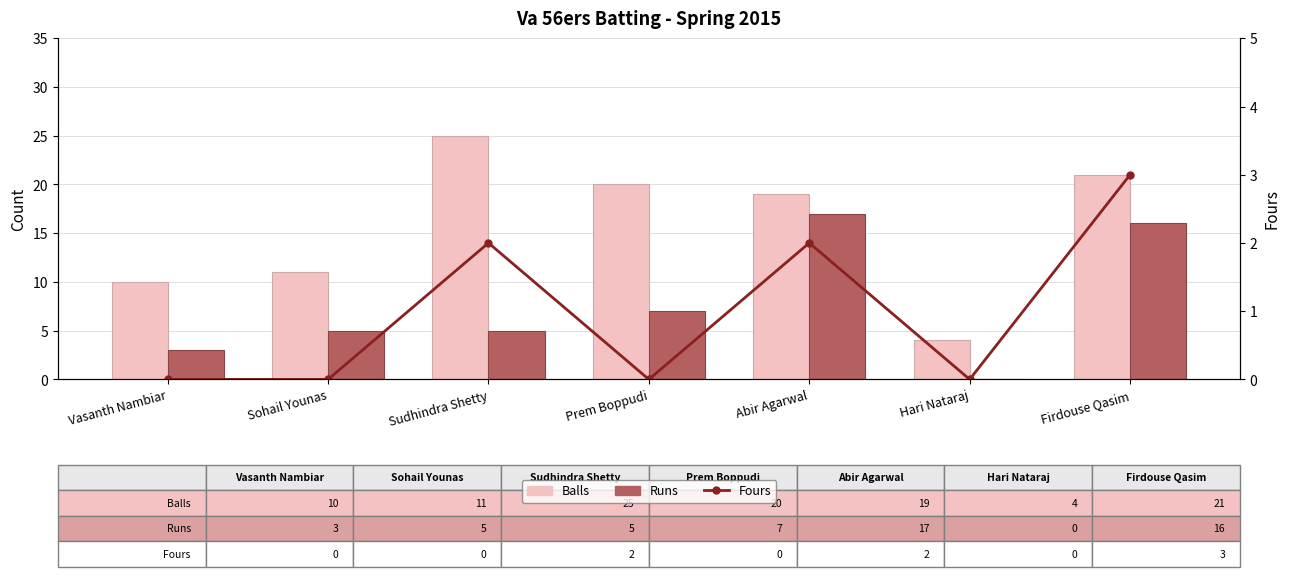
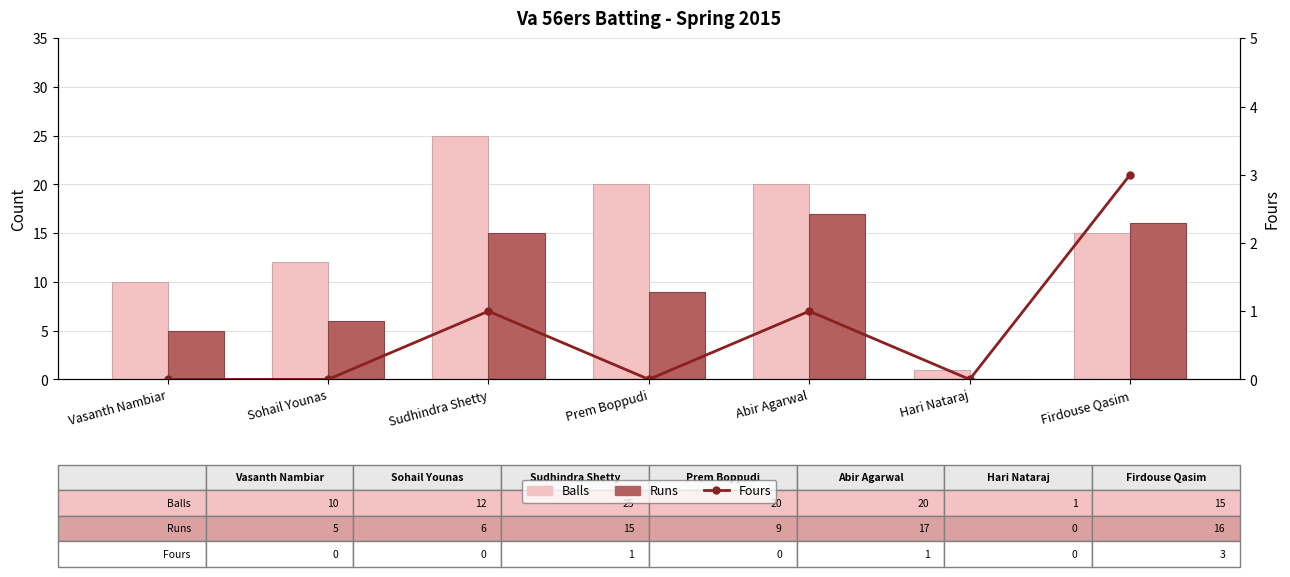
  {
    "Balls": {
-     "Sohail Younas": 11,
-     "Abir Agarwal": 19,
-     "Hari Nataraj": 4,
-     "Firdouse Qasim": 21
+     "Sohail Younas": 12,
+     "Abir Agarwal": 20,
+     "Hari Nataraj": 1,
+     "Firdouse Qasim": 15
    },
    "Runs": {
-     "Vasanth Nambiar": 3,
-     "Sohail Younas": 5,
-     "Sudhindra Shetty": 5,
-     "Prem Boppudi": 7
+     "Vasanth Nambiar": 5,
+     "Sohail Younas": 6,
+     "Sudhindra Shetty": 15,
+     "Prem Boppudi": 9
    },
    "Fours": {
-     "Sudhindra Shetty": 2,
-     "Abir Agarwal": 2
+     "Sudhindra Shetty": 1,
+     "Abir Agarwal": 1
    }
  }
